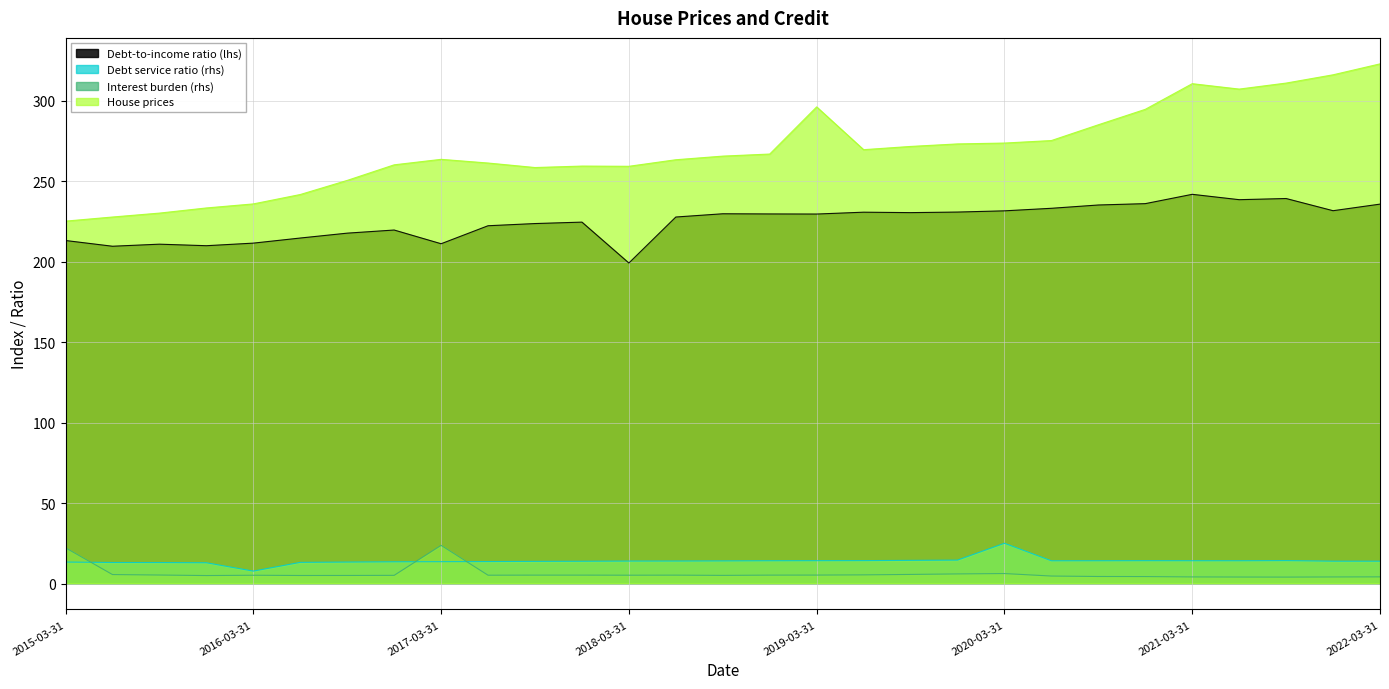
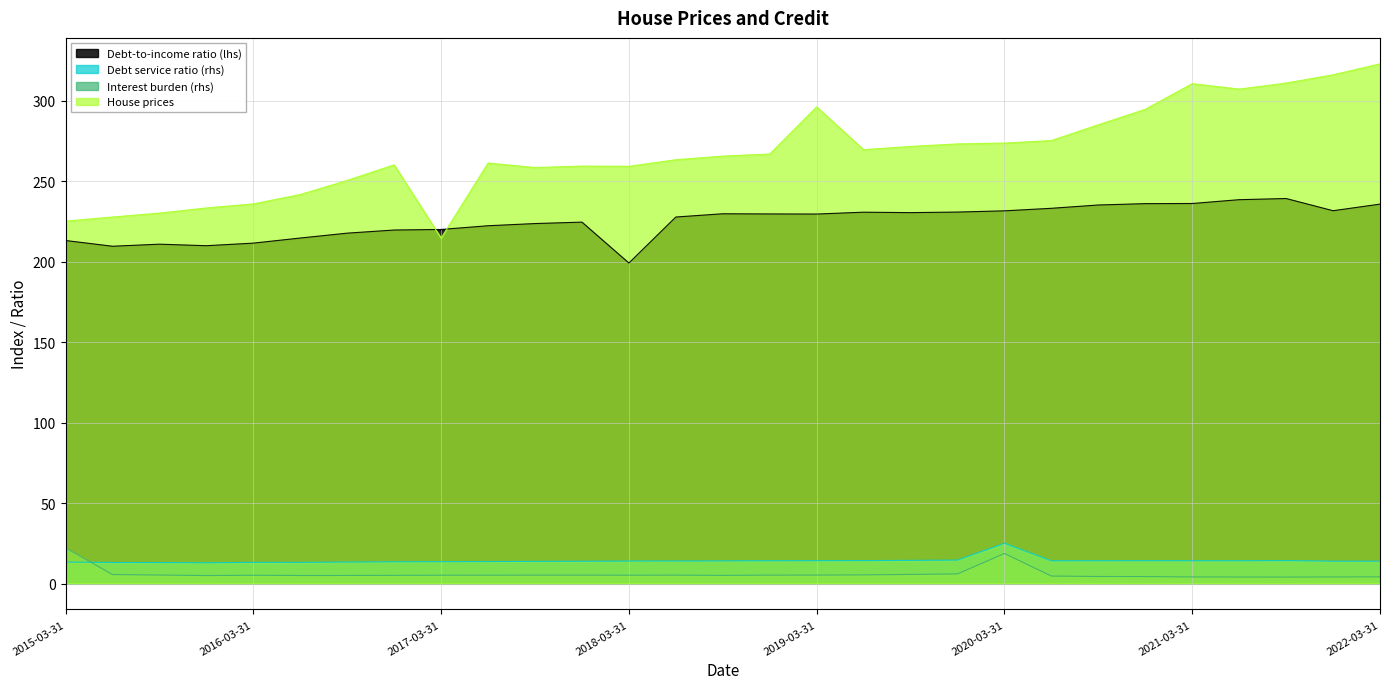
  {
    "Debt-to-income ratio (lhs)": {
      "2015-03-31": 213,
      "2016-03-31": 211,
-     "2017-03-31": 211,
+     "2017-03-31": 220,
      "2018-03-31": 199,
      "2019-03-31": 230,
      "2020-03-31": 232,
-     "2021-03-31": 242,
+     "2021-03-31": 236,
      "2022-03-31": 236
    },
    "Debt service ratio (rhs)": {
      "2015-03-31": 13,
-     "2016-03-31": 8,
+     "2016-03-31": 13,
      "2017-03-31": 14,
      "2018-03-31": 14,
      "2019-03-31": 14,
      "2020-03-31": 25,
      "2021-03-31": 14,
      "2022-03-31": 14
    },
    "Interest burden (rhs)": {
      "2015-03-31": 22,
      "2016-03-31": 5,
-     "2017-03-31": 24,
+     "2017-03-31": 5,
      "2018-03-31": 5,
      "2019-03-31": 5,
-     "2020-03-31": 6,
+     "2020-03-31": 19,
      "2021-03-31": 4,
      "2022-03-31": 4
    },
    "House prices": {
      "2015-03-31": 225,
      "2016-03-31": 236,
-     "2017-03-31": 263,
+     "2017-03-31": 215,
      "2018-03-31": 259,
      "2019-03-31": 296,
      "2020-03-31": 274,
      "2021-03-31": 310,
      "2022-03-31": 323
    }
  }
